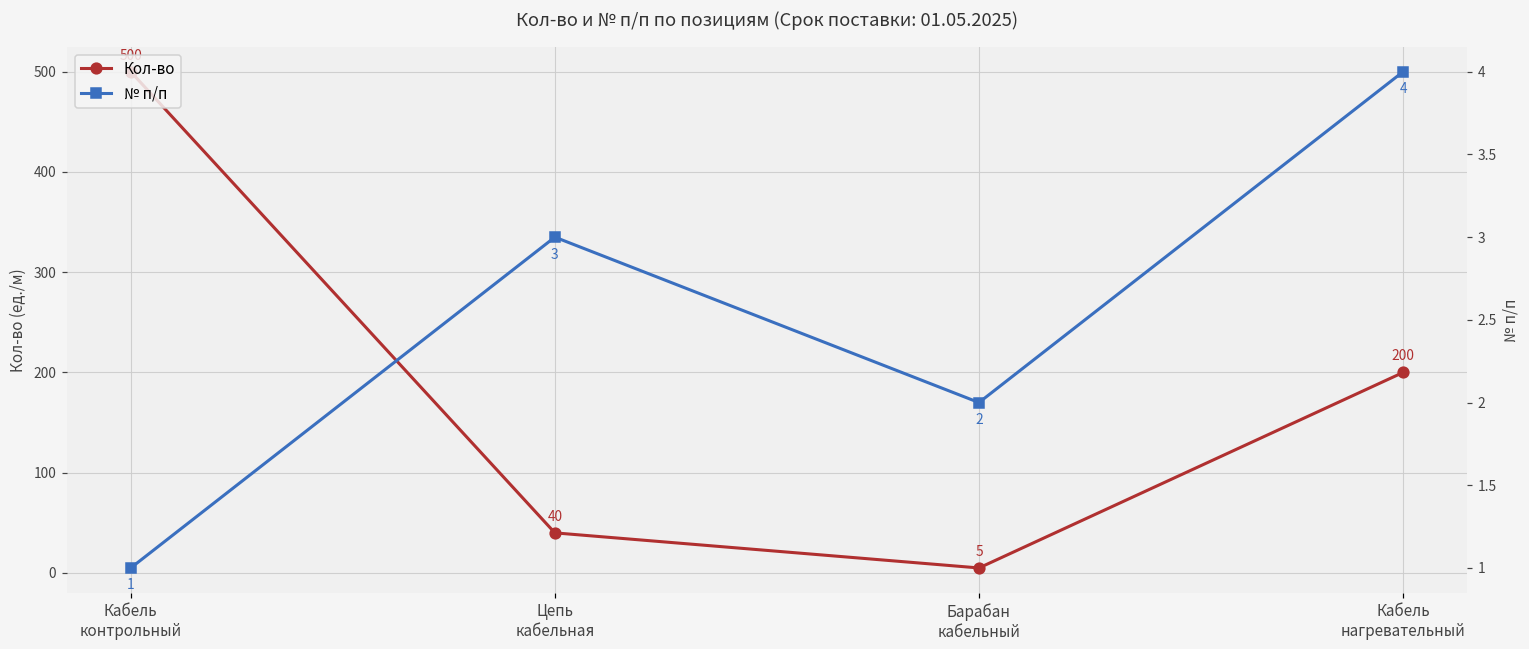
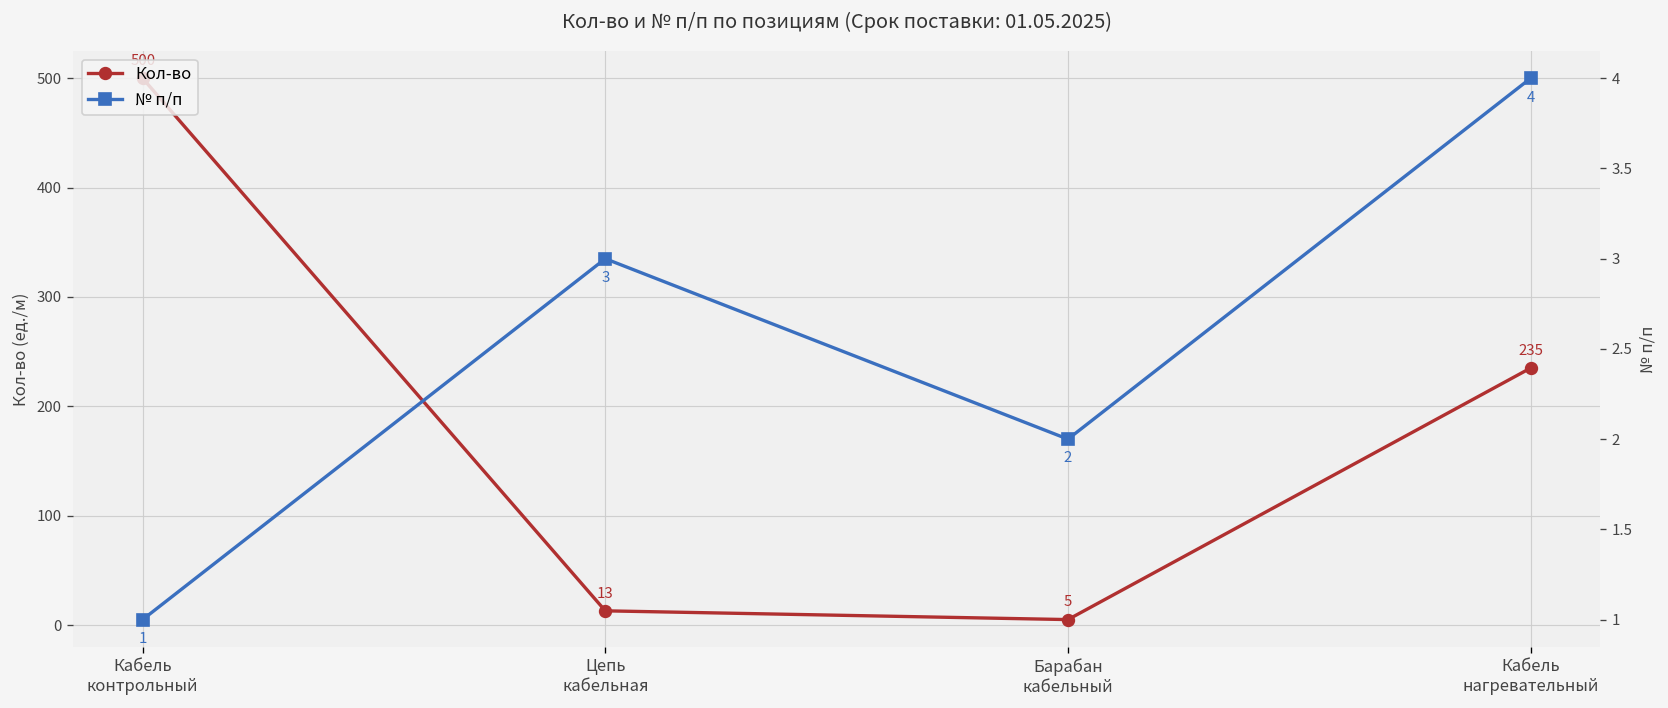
  {
    "Кол-во": {
-     "Цепь кабельная": 40,
+     "Цепь кабельная": 13,
      "Барабан кабельный": 5,
-     "Кабель нагревательный": 200
+     "Кабель нагревательный": 235
    },
    "№ п/п": {
      "Кабель контрольный": 1,
      "Цепь кабельная": 3,
      "Барабан кабельный": 2,
      "Кабель нагревательный": 4
    }
  }
